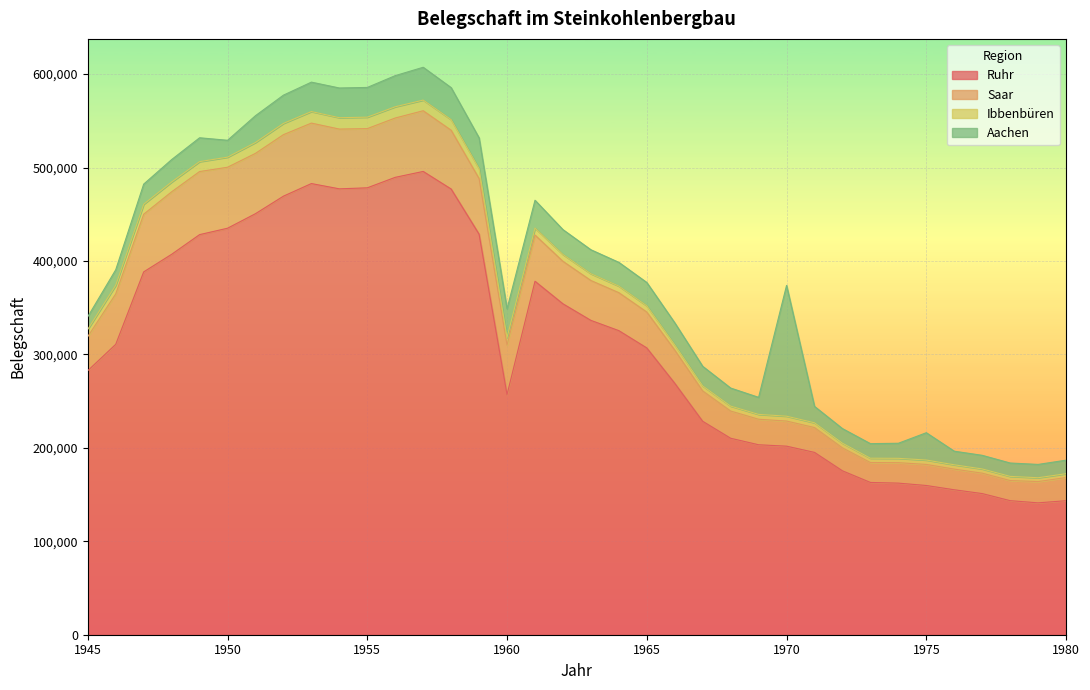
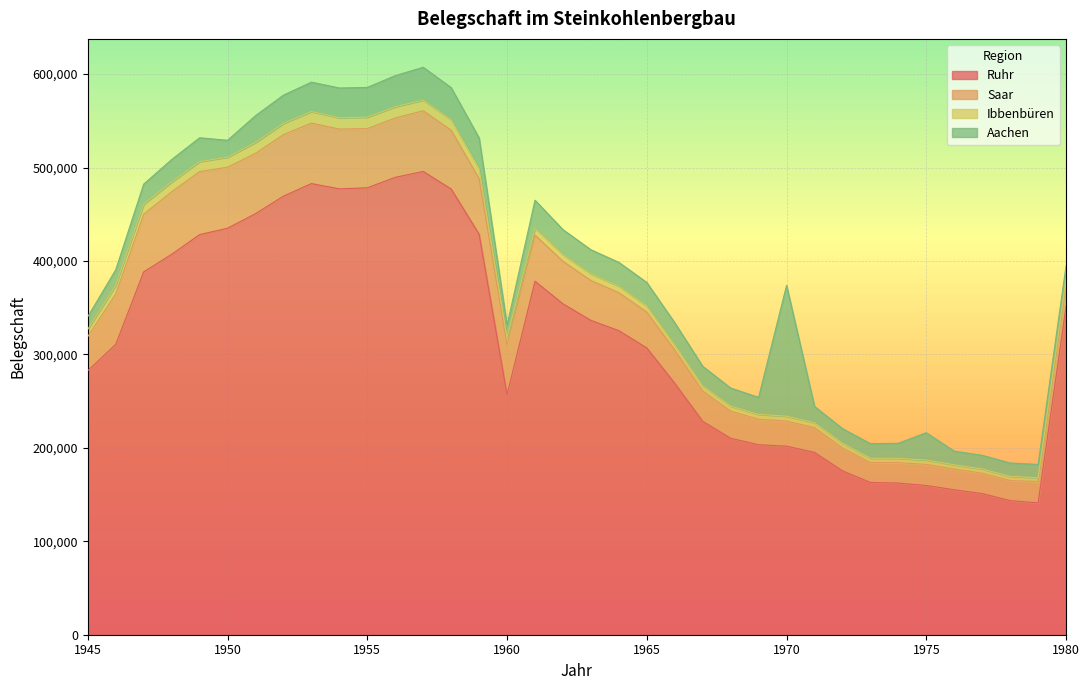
  {
    "Ruhr": {
      "1945": "280,000",
      "1950": "440,000",
      "1955": "480,000",
      "1960": "260,000",
      "1965": "310,000",
      "1970": "200,000",
      "1975": "160,000",
-     "1980": "140,000"
+     "1980": "350,000"
    },
    "Aachen": {
      "1945": "10,000",
      "1950": "20,000",
      "1955": "30,000",
-     "1960": "30,000",
+     "1960": "10,000",
      "1965": "30,000",
      "1970": "140,000",
      "1975": "30,000",
      "1980": "10,000"
    }
  }
